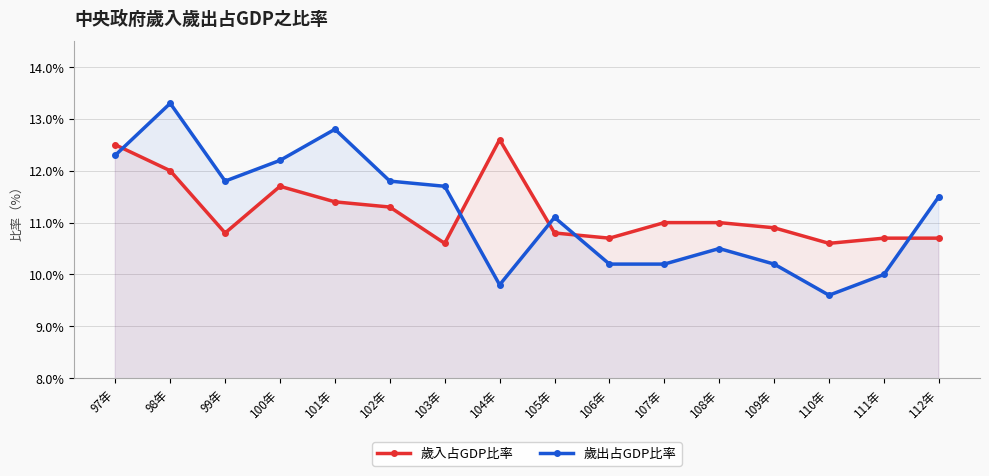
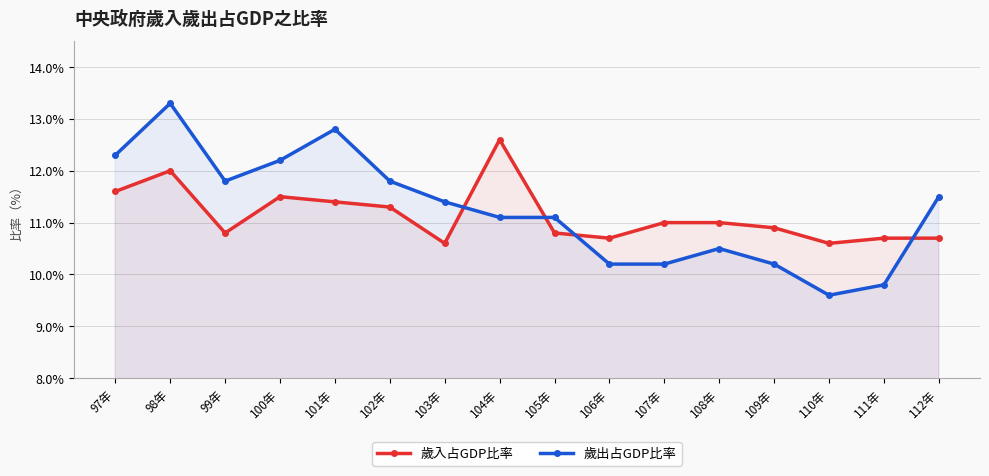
  {
    "歲入占GDP比率": {
-     "97年": "12.5%",
+     "97年": "11.6%",
      "98年": "12.0%",
      "99年": "10.8%",
-     "100年": "11.7%",
+     "100年": "11.5%",
      "101年": "11.4%",
      "102年": "11.3%",
      "103年": "10.6%",
      "104年": "12.6%",
      "105年": "10.8%",
      "106年": "10.7%",
      "107年": "11.0%",
      "108年": "11.0%",
      "109年": "10.9%",
      "110年": "10.6%",
      "111年": "10.7%",
      "112年": "10.7%"
    },
    "歲出占GDP比率": {
      "97年": "12.3%",
      "98年": "13.3%",
      "99年": "11.8%",
      "100年": "12.2%",
      "101年": "12.8%",
      "102年": "11.8%",
-     "103年": "11.7%",
-     "104年": "9.8%",
+     "103年": "11.4%",
+     "104年": "11.1%",
      "105年": "11.1%",
      "106年": "10.2%",
      "107年": "10.2%",
      "108年": "10.5%",
      "109年": "10.2%",
      "110年": "9.6%",
-     "111年": "10.0%",
+     "111年": "9.8%",
      "112年": "11.5%"
    }
  }
